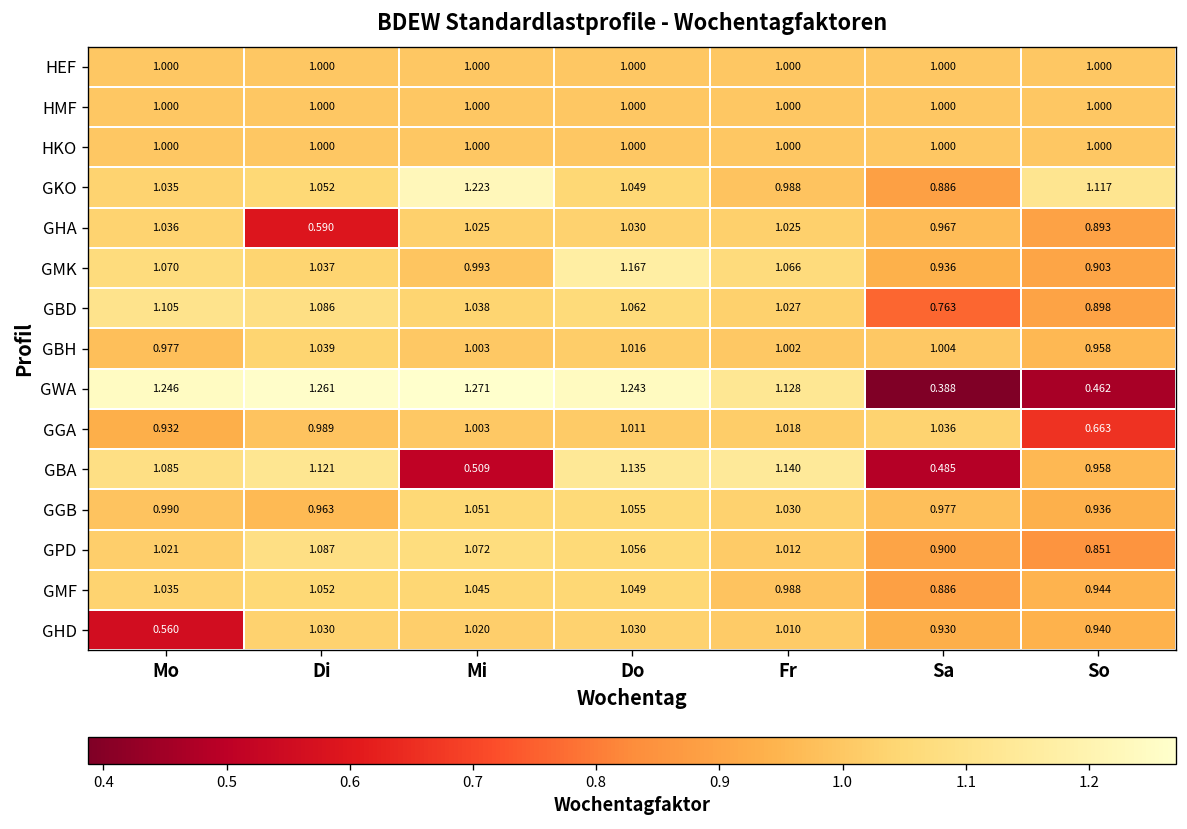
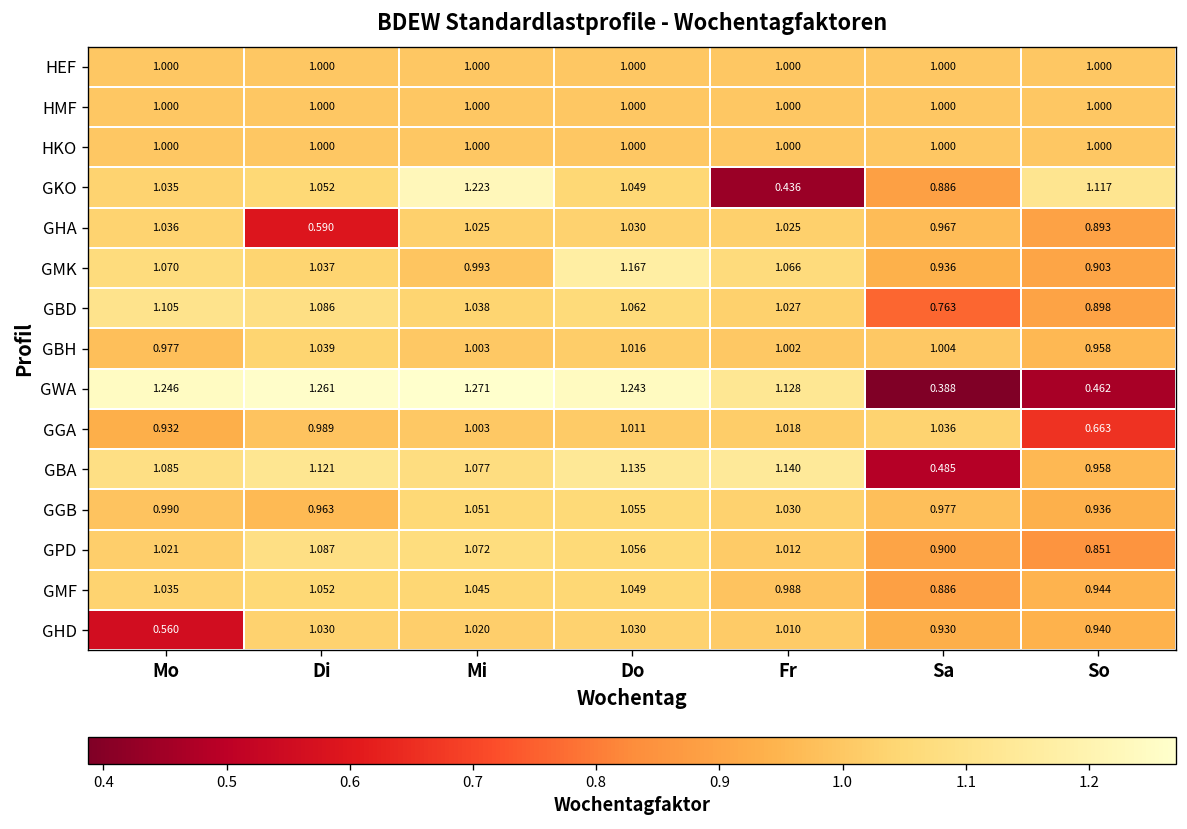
  {
    "HEF": {
      "Mo": 1.000,
      "Di": 1.000,
      "Mi": 1.000,
      "Do": 1.000,
      "Fr": 1.000,
      "Sa": 1.000,
      "So": 1.000
    },
    "HMF": {
      "Mo": 1.000,
      "Di": 1.000,
      "Mi": 1.000,
      "Do": 1.000,
      "Fr": 1.000,
      "Sa": 1.000,
      "So": 1.000
    },
    "HKO": {
      "Mo": 1.000,
      "Di": 1.000,
      "Mi": 1.000,
      "Do": 1.000,
      "Fr": 1.000,
      "Sa": 1.000,
      "So": 1.000
    },
    "GKO": {
      "Mo": 1.035,
      "Di": 1.052,
      "Mi": 1.223,
      "Do": 1.049,
-     "Fr": 0.988,
+     "Fr": 0.436,
      "Sa": 0.886,
      "So": 1.117
    },
    "GHA": {
      "Mo": 1.036,
      "Di": 0.590,
      "Mi": 1.025,
      "Do": 1.030,
      "Fr": 1.025,
      "Sa": 0.967,
      "So": 0.893
    },
    "GMK": {
      "Mo": 1.070,
      "Di": 1.037,
      "Mi": 0.993,
      "Do": 1.167,
      "Fr": 1.066,
      "Sa": 0.936,
      "So": 0.903
    },
    "GBD": {
      "Mo": 1.105,
      "Di": 1.086,
      "Mi": 1.038,
      "Do": 1.062,
      "Fr": 1.027,
      "Sa": 0.763,
      "So": 0.898
    },
    "GBH": {
      "Mo": 0.977,
      "Di": 1.039,
      "Mi": 1.003,
      "Do": 1.016,
      "Fr": 1.002,
      "Sa": 1.004,
      "So": 0.958
    },
    "GWA": {
      "Mo": 1.246,
      "Di": 1.261,
      "Mi": 1.271,
      "Do": 1.243,
      "Fr": 1.128,
      "Sa": 0.388,
      "So": 0.462
    },
    "GGA": {
      "Mo": 0.932,
      "Di": 0.989,
      "Mi": 1.003,
      "Do": 1.011,
      "Fr": 1.018,
      "Sa": 1.036,
      "So": 0.663
    },
    "GBA": {
      "Mo": 1.085,
      "Di": 1.121,
-     "Mi": 0.509,
+     "Mi": 1.077,
      "Do": 1.135,
      "Fr": 1.140,
      "Sa": 0.485,
      "So": 0.958
    },
    "GGB": {
      "Mo": 0.990,
      "Di": 0.963,
      "Mi": 1.051,
      "Do": 1.055,
      "Fr": 1.030,
      "Sa": 0.977,
      "So": 0.936
    },
    "GPD": {
      "Mo": 1.021,
      "Di": 1.087,
      "Mi": 1.072,
      "Do": 1.056,
      "Fr": 1.012,
      "Sa": 0.900,
      "So": 0.851
    },
    "GMF": {
      "Mo": 1.035,
      "Di": 1.052,
      "Mi": 1.045,
      "Do": 1.049,
      "Fr": 0.988,
      "Sa": 0.886,
      "So": 0.944
    },
    "GHD": {
      "Mo": 0.560,
      "Di": 1.030,
      "Mi": 1.020,
      "Do": 1.030,
      "Fr": 1.010,
      "Sa": 0.930,
      "So": 0.940
    }
  }
